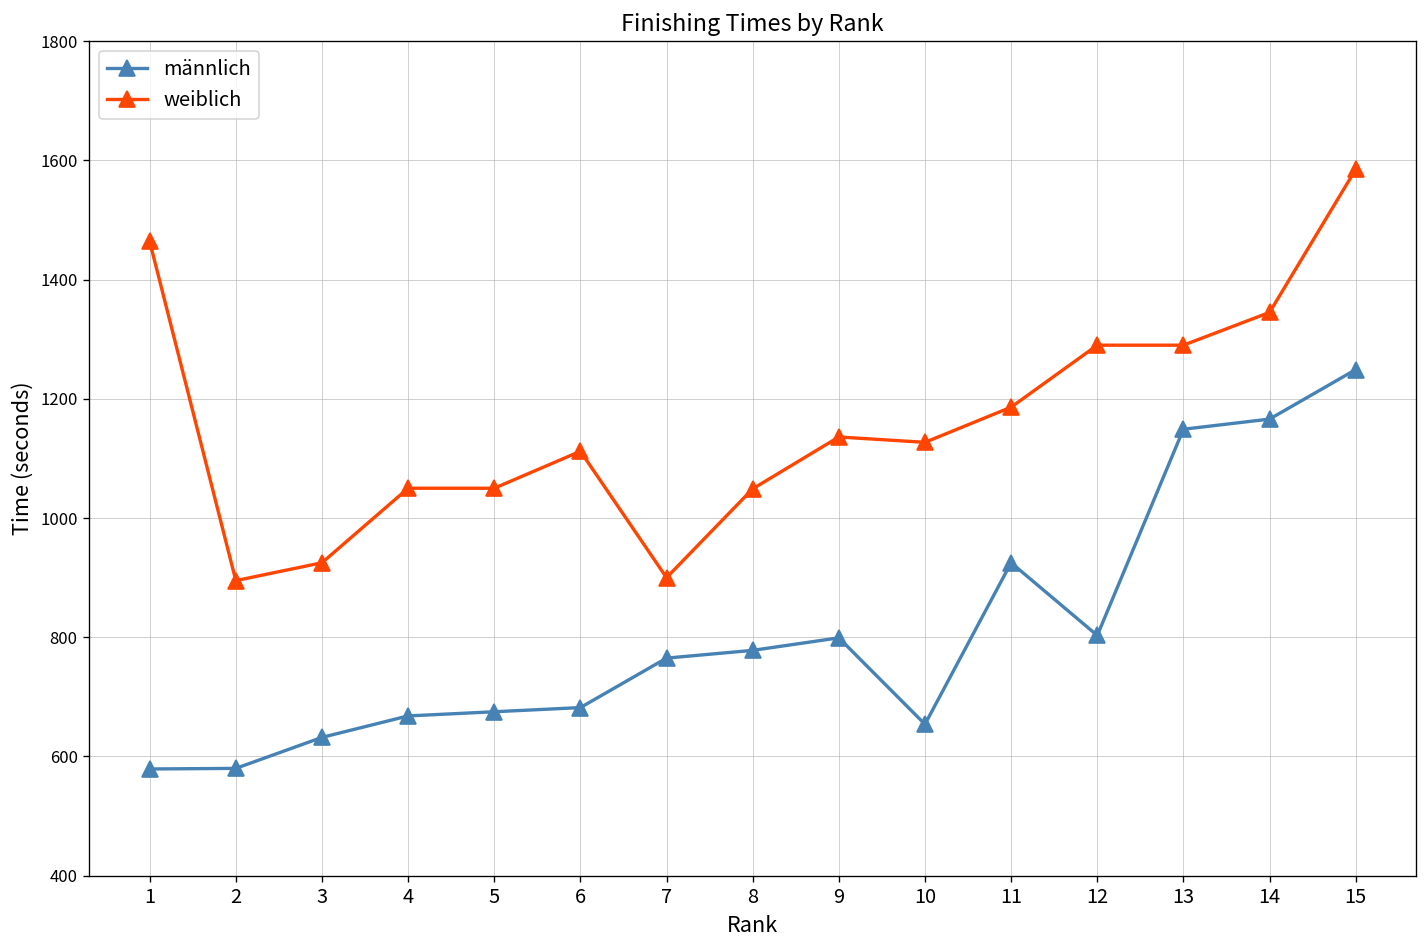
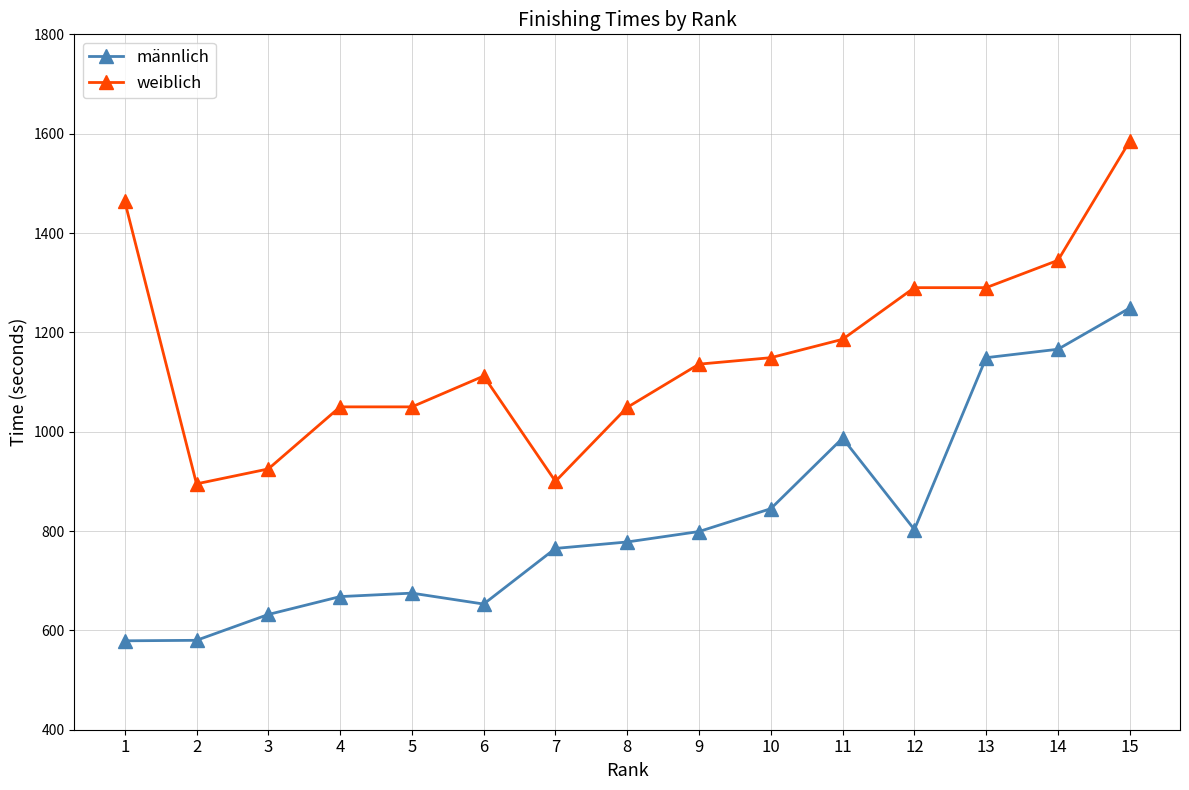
  {
    "männlich": {
      "1": 580,
      "2": 580,
      "3": 630,
      "4": 670,
      "5": 680,
-     "6": 680,
+     "6": 650,
      "7": 770,
      "8": 780,
      "9": 800,
-     "10": 650,
-     "11": 930,
+     "10": 850,
+     "11": 990,
      "12": 800,
      "13": 1150,
      "14": 1170,
      "15": 1250
    },
    "weiblich": {
      "1": 1460,
      "2": 900,
      "3": 930,
      "4": 1050,
      "5": 1050,
      "6": 1110,
      "7": 900,
      "8": 1050,
      "9": 1140,
-     "10": 1130,
+     "10": 1150,
      "11": 1190,
      "12": 1290,
      "13": 1290,
      "14": 1350,
      "15": 1590
    }
  }
